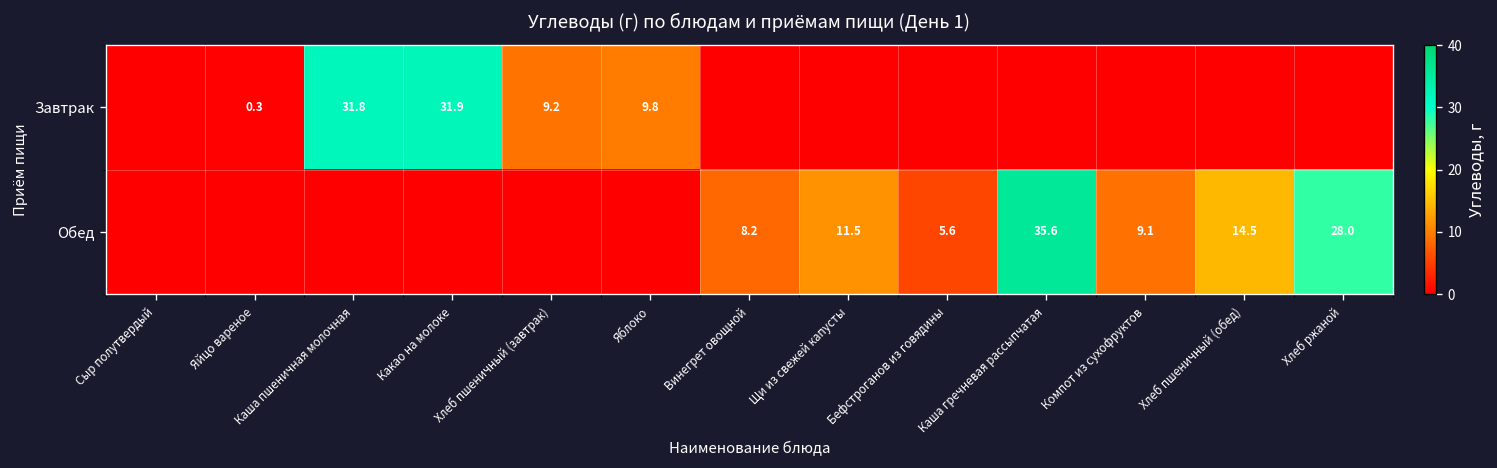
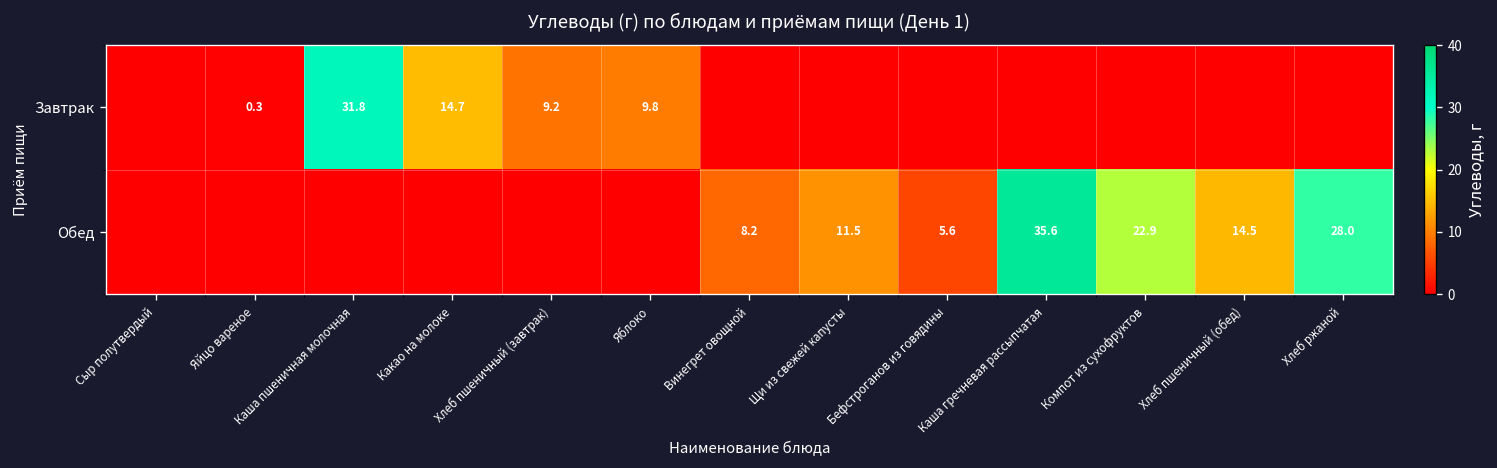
  {
    "Завтрак": {
      "Яйцо вареное": 0.3,
      "Каша пшеничная молочная": 31.8,
-     "Какао на молоке": 31.9,
+     "Какао на молоке": 14.7,
      "Хлеб пшеничный (завтрак)": 9.2,
      "Яблоко": 9.8
    },
    "Обед": {
      "Винегрет овощной": 8.2,
      "Щи из свежей капусты": 11.5,
      "Бефстроганов из говядины": 5.6,
      "Каша гречневая рассыпчатая": 35.6,
-     "Компот из сухофруктов": 9.1,
+     "Компот из сухофруктов": 22.9,
      "Хлеб пшеничный (обед)": 14.5,
      "Хлеб ржаной": 28.0
    }
  }
